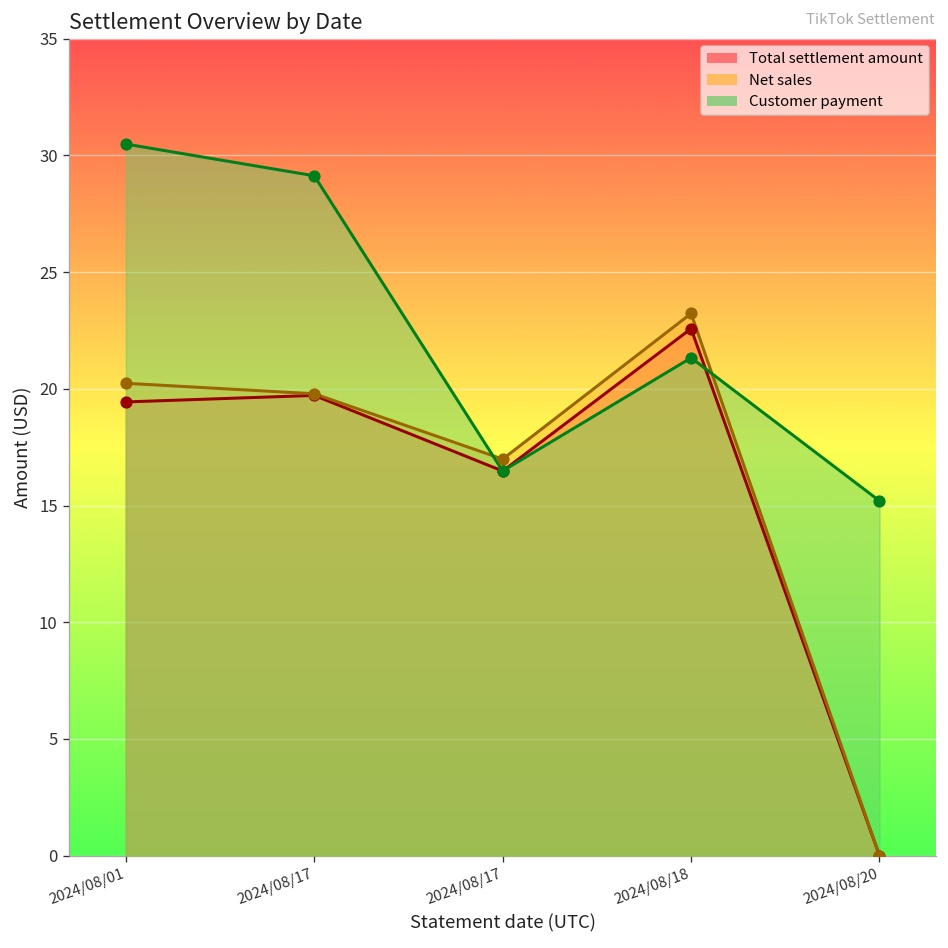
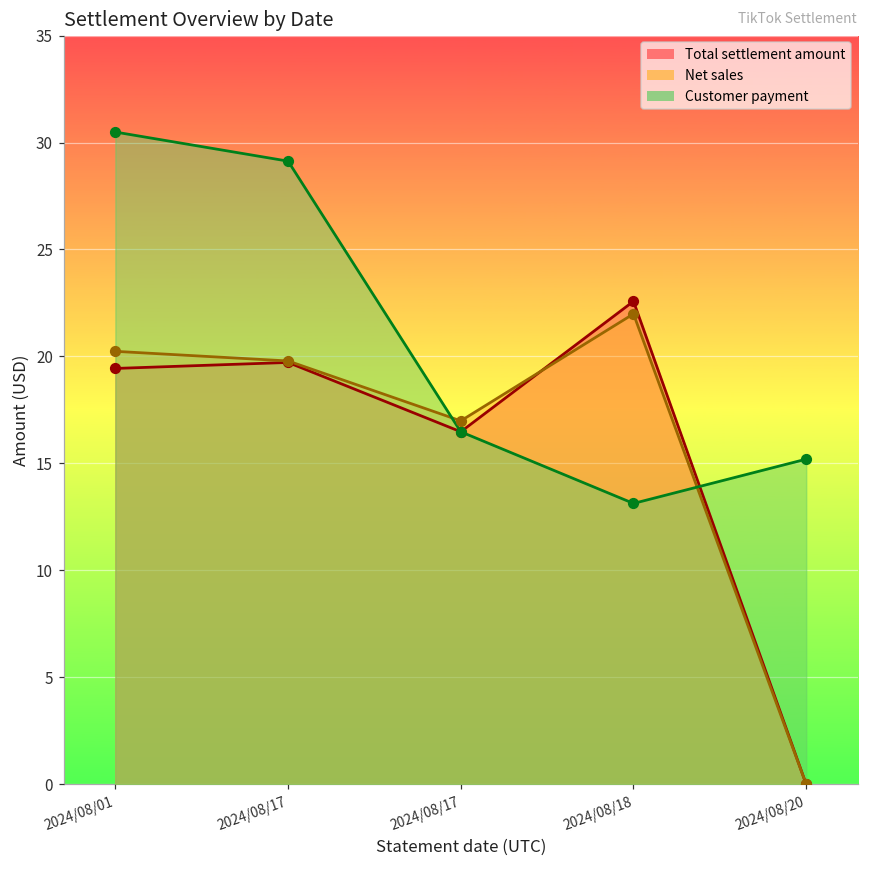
  {
    "Total settlement amount": {
      "2024/08/01": 19.4,
      "2024/08/18": 22.6
    },
    "Net sales": {
      "2024/08/01": 20.2,
-     "2024/08/18": 23.2
+     "2024/08/18": 22.0
    },
    "Customer payment": {
      "2024/08/01": 30.5,
-     "2024/08/18": 21.3,
+     "2024/08/18": 13.1,
      "2024/08/20": 15.2
    }
  }
